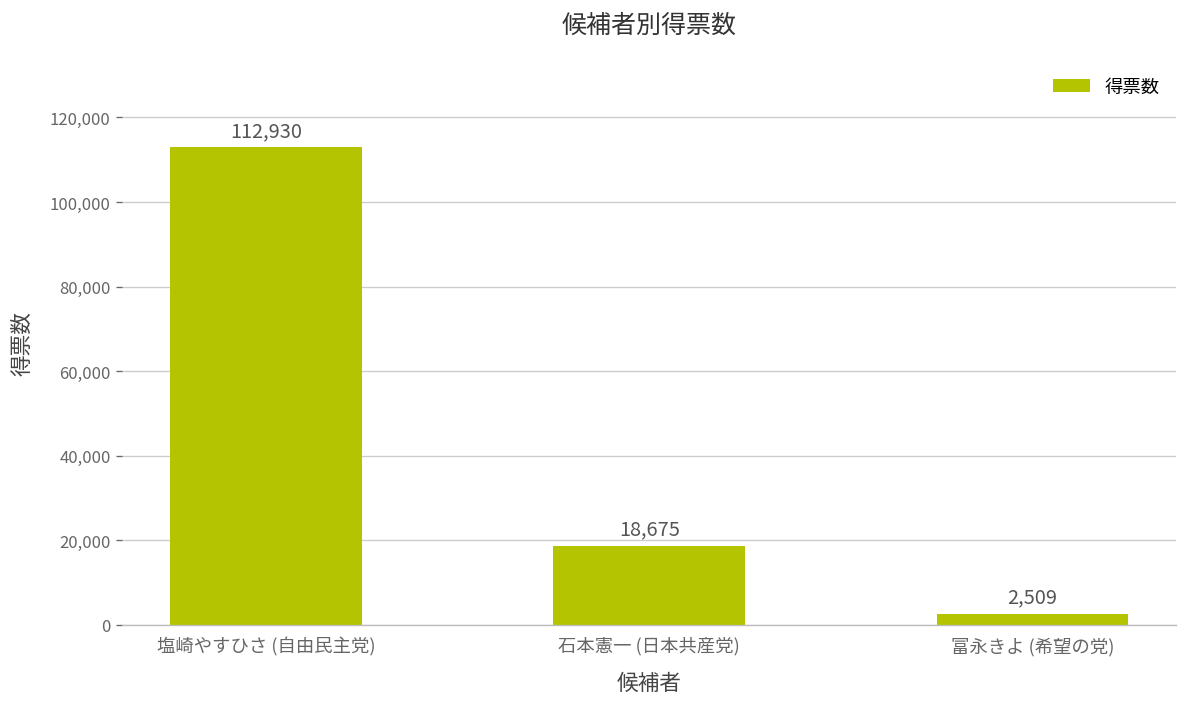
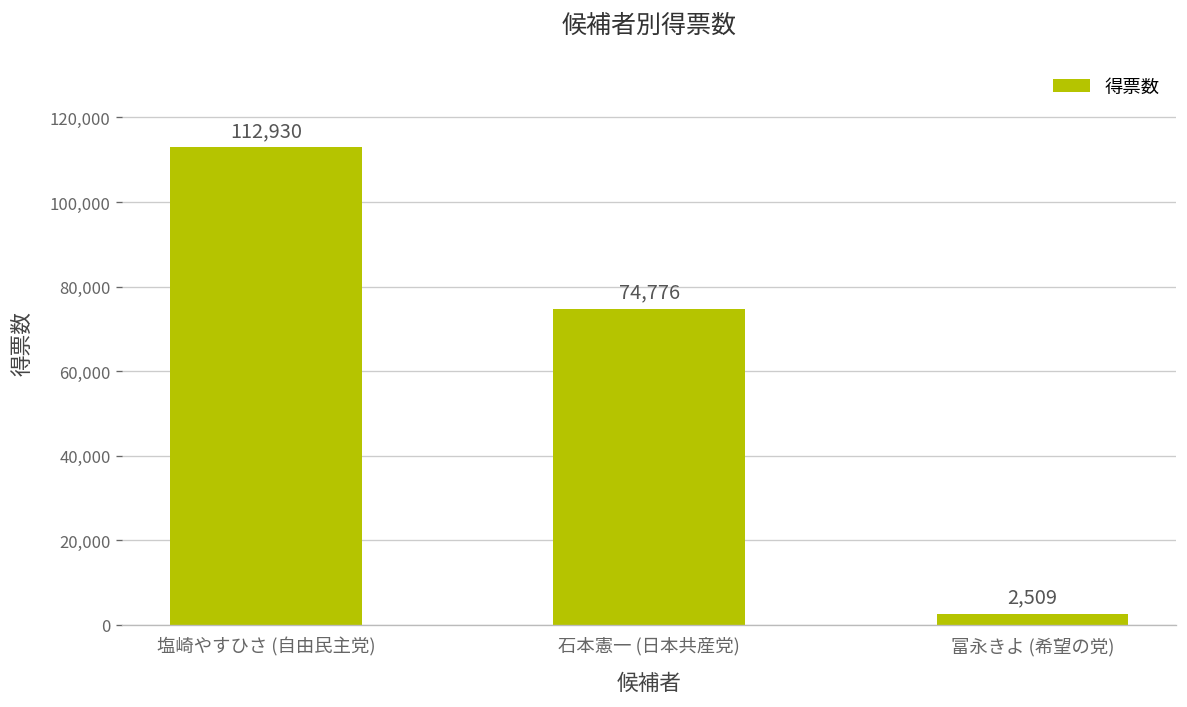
  {
    "塩崎やすひさ (自由民主党)": "112,930",
-   "石本憲一 (日本共産党)": "18,675",
+   "石本憲一 (日本共産党)": "74,776",
    "富永きよ (希望の党)": "2,509"
  }
